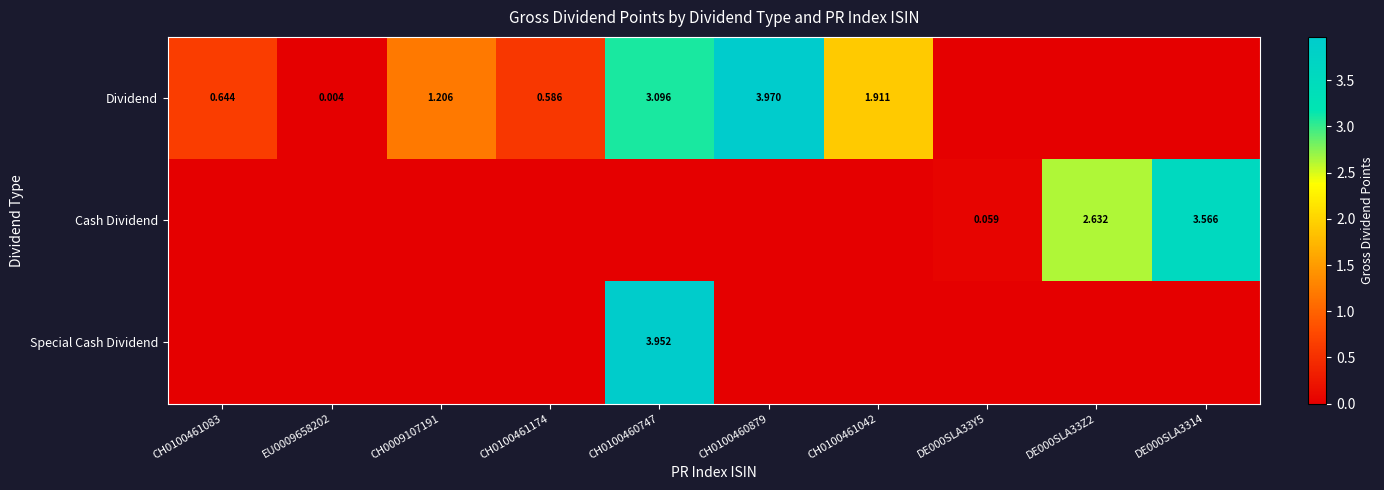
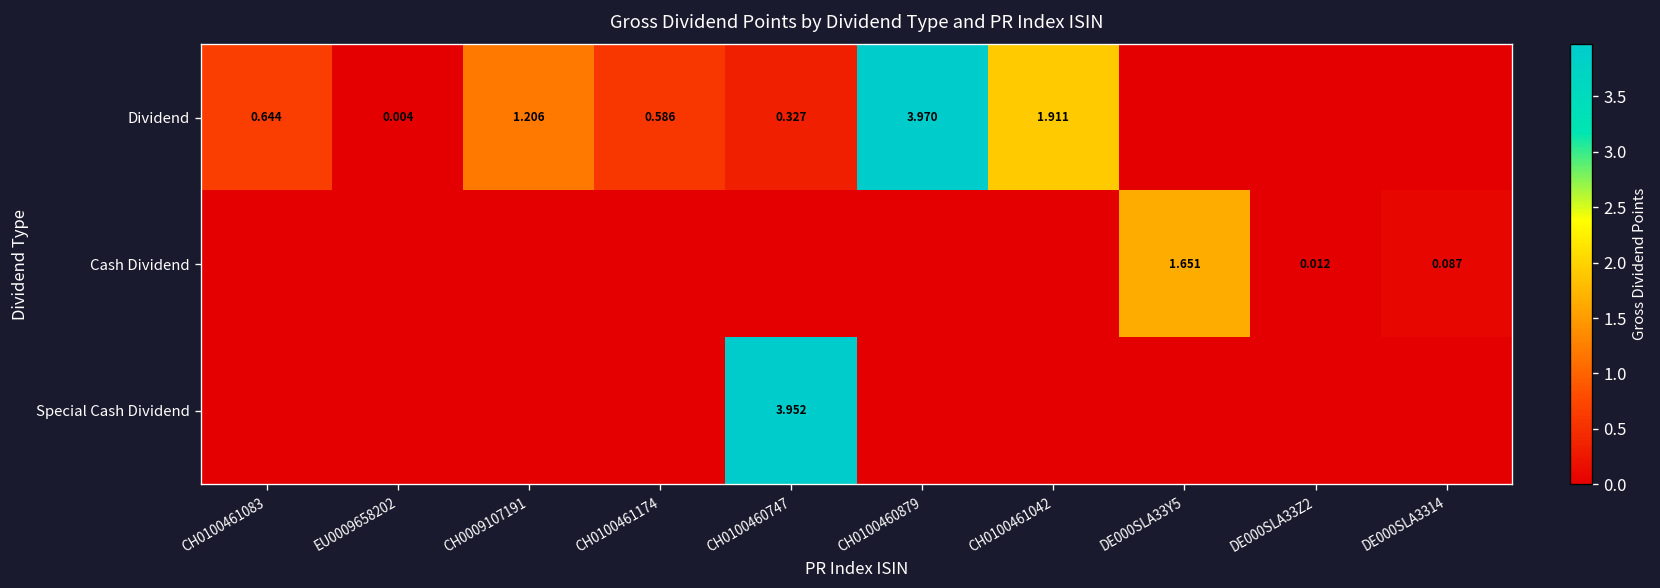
  {
    "Dividend": {
      "CH0100461083": 0.644,
      "EU0009658202": 0.004,
      "CH0009107191": 1.206,
      "CH0100461174": 0.586,
-     "CH0100460747": 3.096,
+     "CH0100460747": 0.327,
      "CH0100460879": 3.970,
      "CH0100461042": 1.911
    },
    "Cash Dividend": {
-     "DE000SLA33Y5": 0.059,
-     "DE000SLA33Z2": 2.632,
-     "DE000SLA3314": 3.566
+     "DE000SLA33Y5": 1.651,
+     "DE000SLA33Z2": 0.012,
+     "DE000SLA3314": 0.087
    },
    "Special Cash Dividend": {
      "CH0100460747": 3.952
    }
  }
